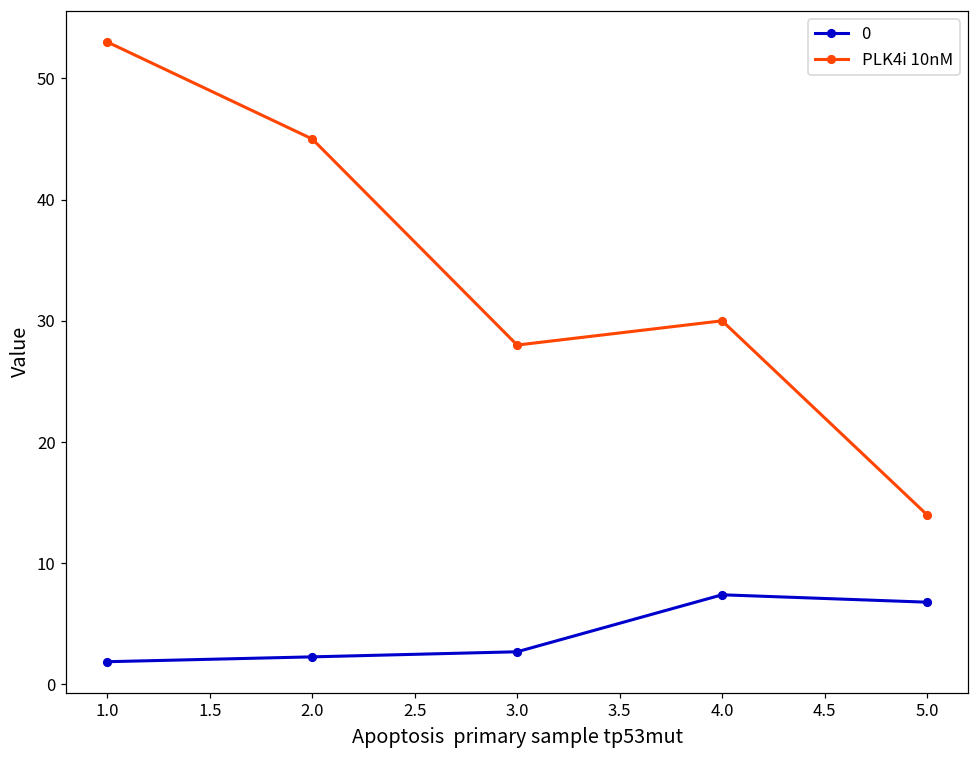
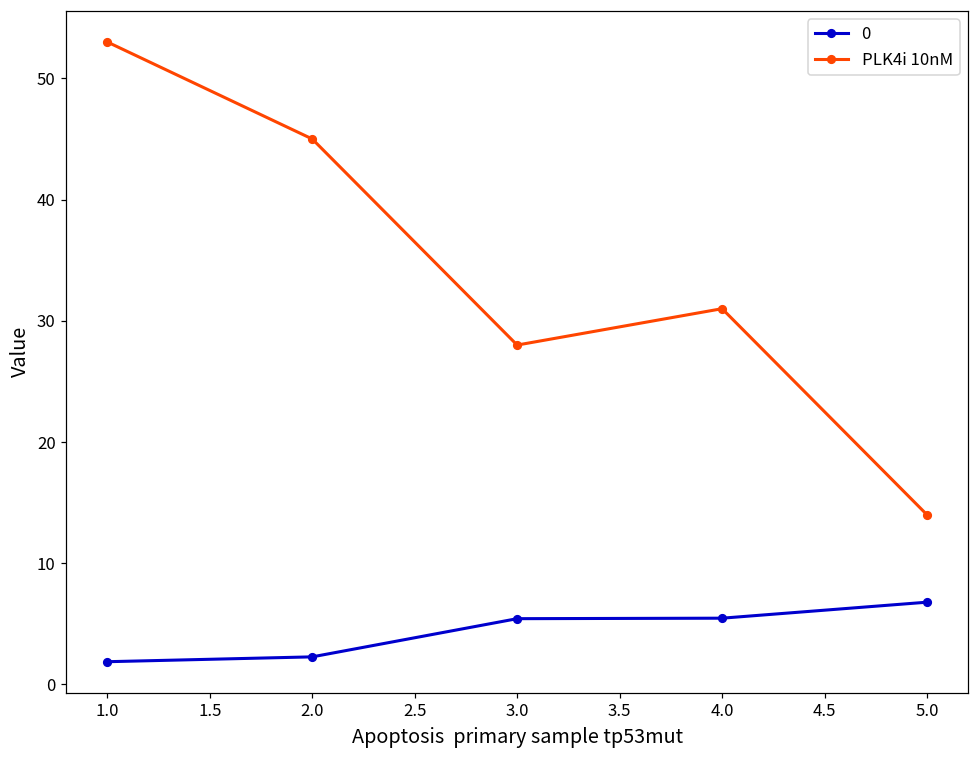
  {
    "0": {
      "1.0": 1.9,
      "2.0": 2.3,
-     "3.0": 2.7,
-     "4.0": 7.4,
+     "3.0": 5.4,
+     "4.0": 5.5,
      "5.0": 6.8
    },
    "PLK4i 10nM": {
      "1.0": 53,
      "2.0": 45,
      "3.0": 28,
-     "4.0": 30,
+     "4.0": 31,
      "5.0": 14
    }
  }
